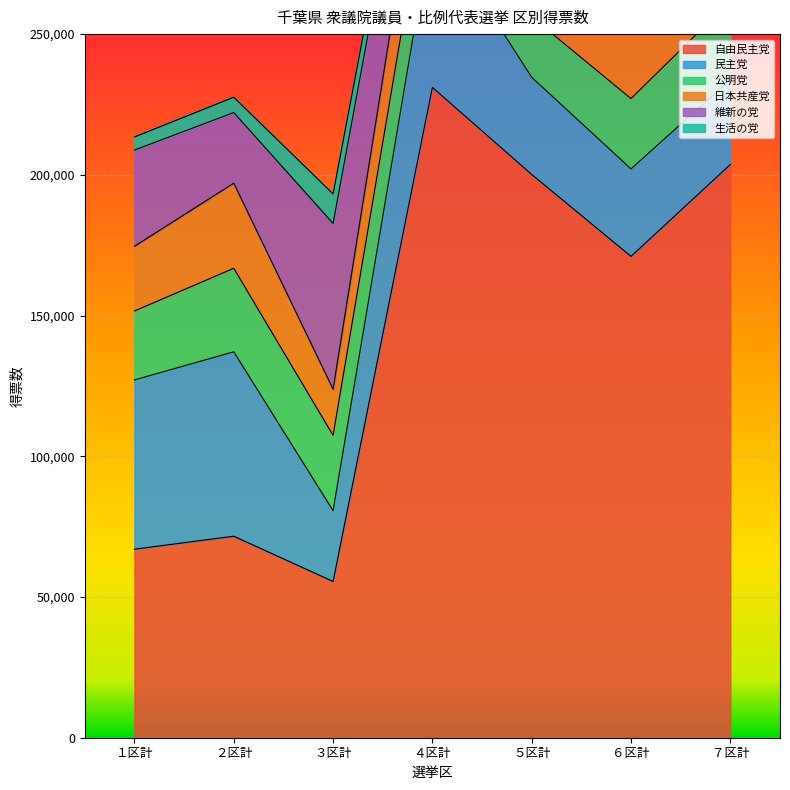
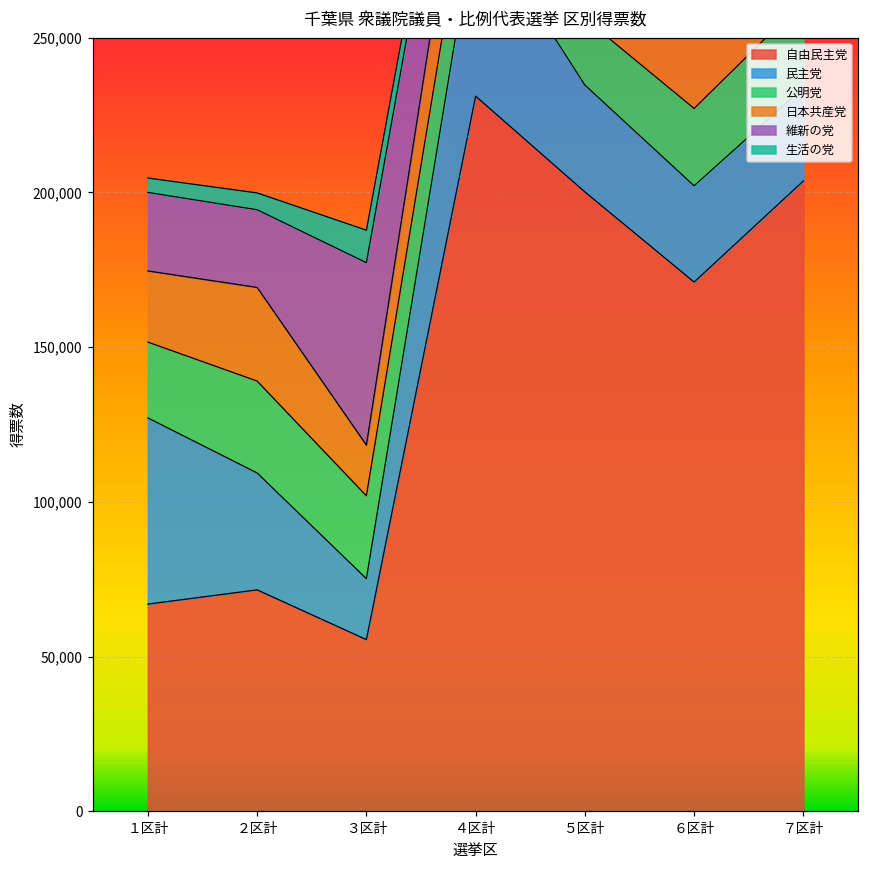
  {
    "民主党": {
      "１区計": "60,000",
-     "２区計": "66,000",
-     "３区計": "25,000",
+     "２区計": "38,000",
+     "３区計": "20,000",
      "５区計": "35,000",
      "６区計": "31,000"
    },
    "維新の党": {
-     "１区計": "34,000",
+     "１区計": "25,000",
      "２区計": "25,000",
      "３区計": "59,000"
    }
  }
